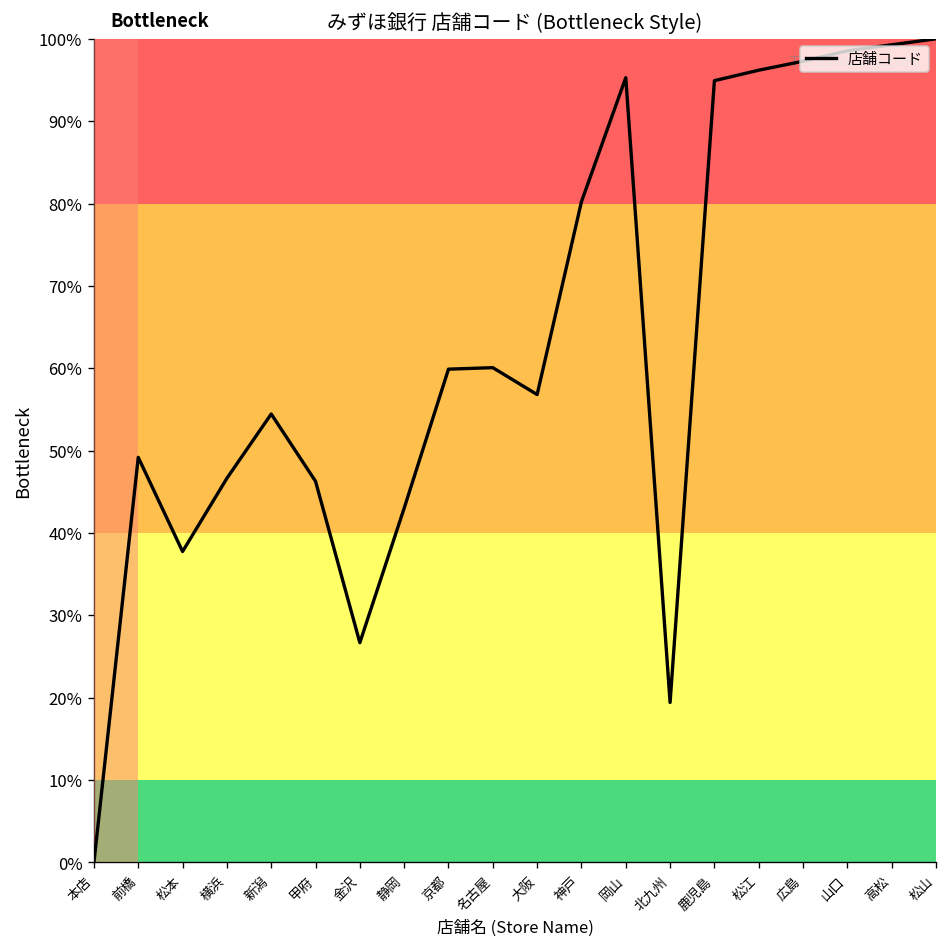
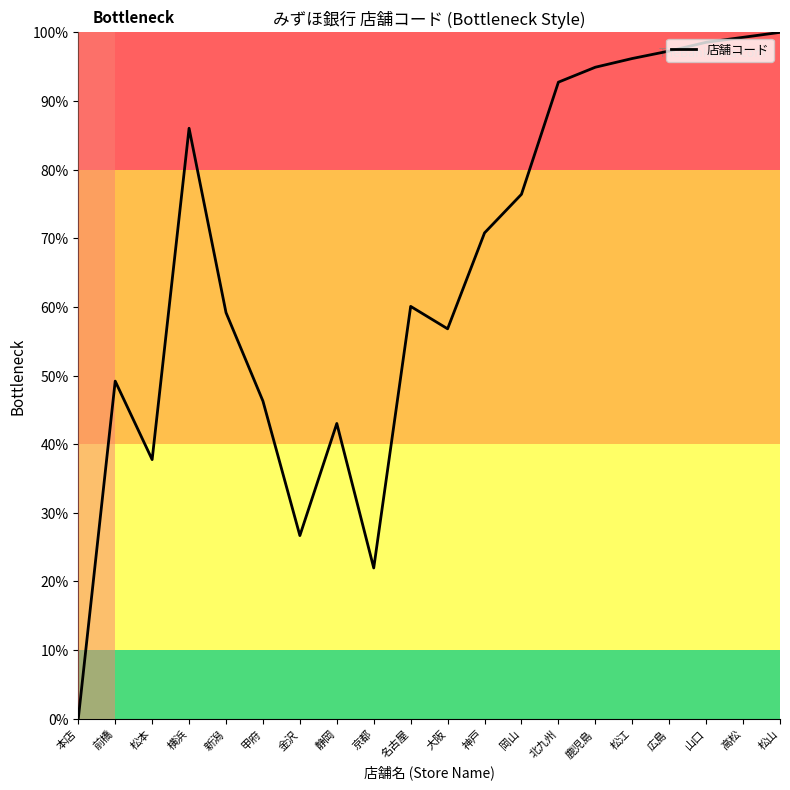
  {
    "本店": "0%",
    "前橋": "49%",
    "松本": "38%",
-   "横浜": "47%",
-   "新潟": "54%",
+   "横浜": "86%",
+   "新潟": "59%",
    "甲府": "46%",
    "金沢": "27%",
    "静岡": "43%",
-   "京都": "60%",
+   "京都": "22%",
    "名古屋": "60%",
    "大阪": "57%",
-   "神戸": "80%",
-   "岡山": "95%",
-   "北九州": "19%",
+   "神戸": "71%",
+   "岡山": "76%",
+   "北九州": "93%",
    "鹿児島": "95%",
    "松江": "96%",
    "高松": "99%",
    "松山": "100%"
  }
